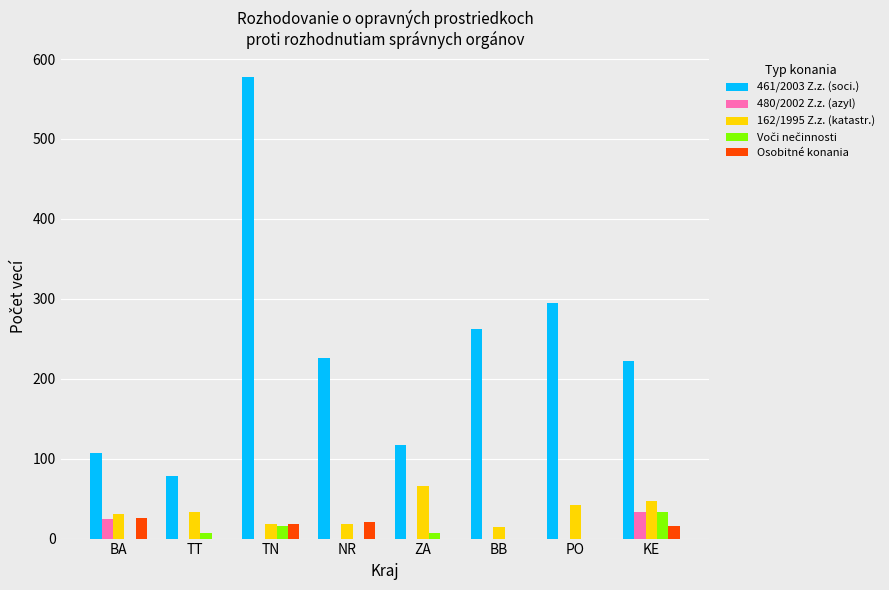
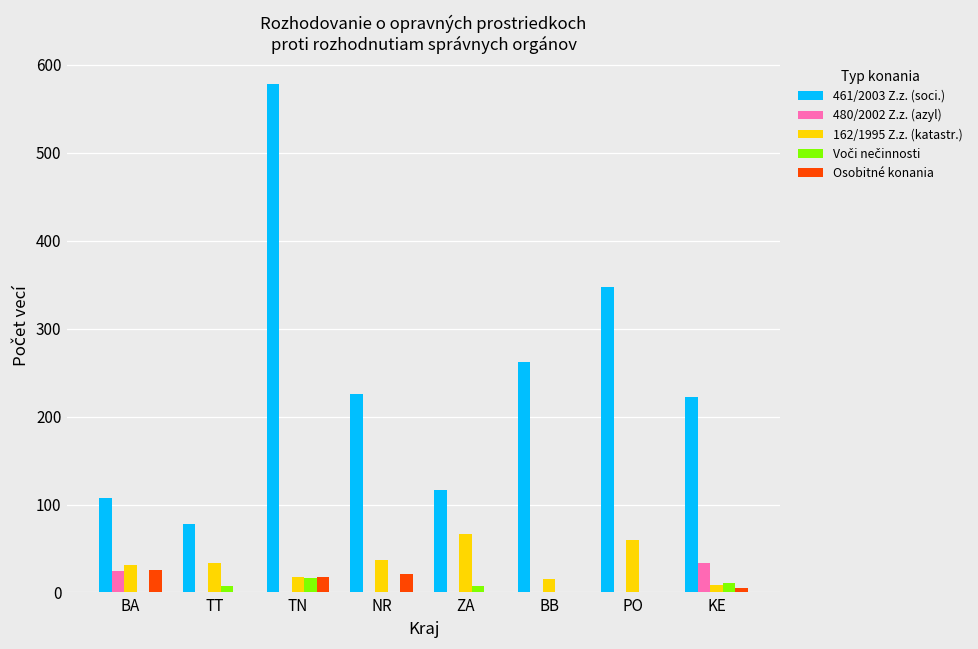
  {
    "461/2003 Z.z. (soci.)": {
      "BA": 110,
      "TT": 80,
      "TN": 580,
      "NR": 230,
      "ZA": 120,
      "BB": 260,
-     "PO": 300,
+     "PO": 350,
      "KE": 220
    },
    "480/2002 Z.z. (azyl)": {
      "BA": 20,
      "TT": 0,
      "TN": 0,
      "NR": 0,
      "ZA": 0,
      "BB": 0,
      "PO": 0,
      "KE": 30
    },
    "162/1995 Z.z. (katastr.)": {
      "BA": 30,
      "TT": 30,
      "TN": 20,
-     "NR": 20,
+     "NR": 40,
      "ZA": 70,
      "BB": 20,
-     "PO": 40,
-     "KE": 50
+     "PO": 60,
+     "KE": 10
    },
    "Voči nečinnosti": {
      "BA": 0,
      "TT": 10,
      "TN": 20,
      "NR": 0,
      "ZA": 10,
      "BB": 0,
      "PO": 0,
-     "KE": 30
+     "KE": 10
    },
    "Osobitné konania": {
      "BA": 30,
      "TT": 0,
      "TN": 20,
      "NR": 20,
      "ZA": 0,
      "BB": 0,
      "PO": 0,
-     "KE": 20
+     "KE": 10
    }
  }
